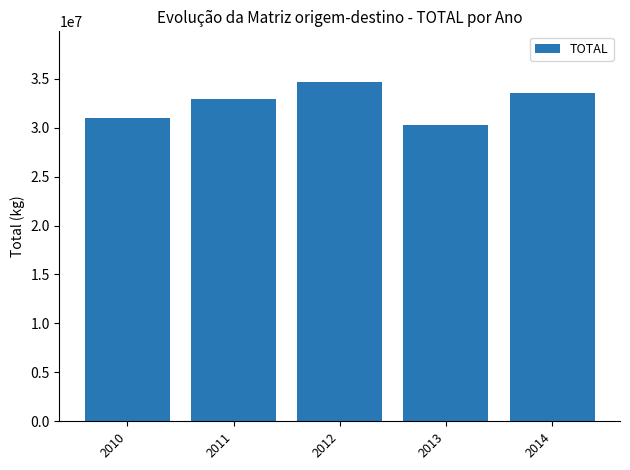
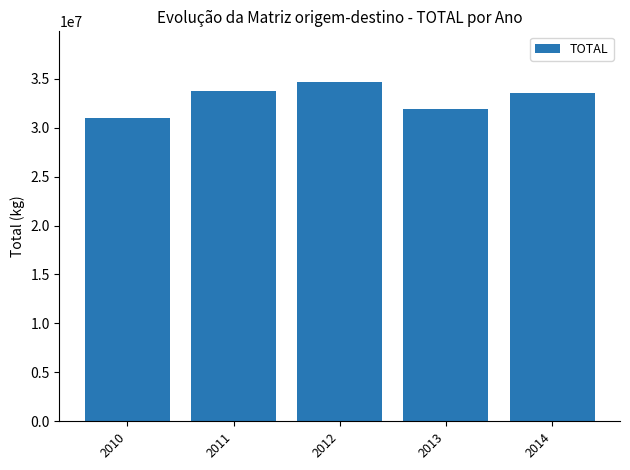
  {
    "2010": 31000000,
-   "2011": 33000000,
+   "2011": 34000000,
    "2012": 35000000,
-   "2013": 30000000,
+   "2013": 32000000,
    "2014": 34000000
  }
